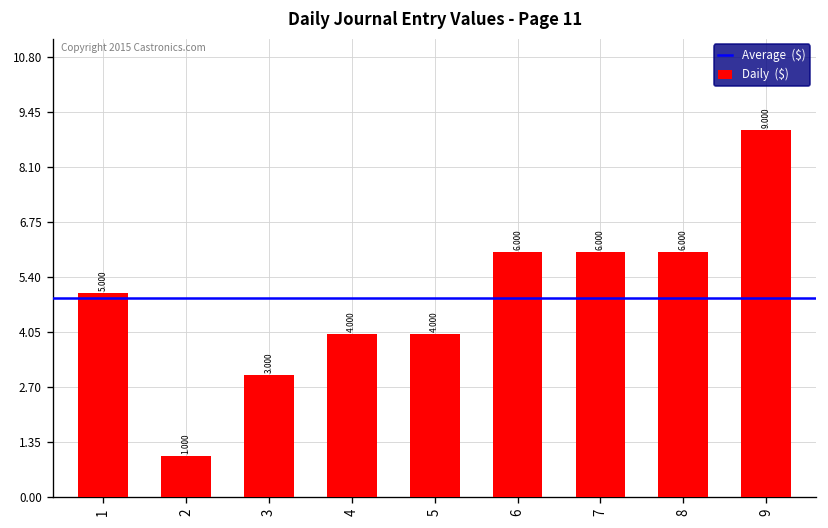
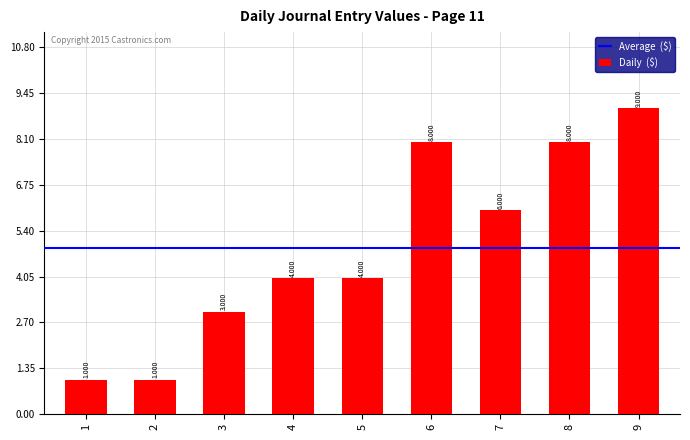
  {
-   "1": 5.000,
+   "1": 1.000,
    "2": 1.000,
    "3": 3.000,
    "4": 4.000,
    "5": 4.000,
-   "6": 6.000,
+   "6": 8.000,
    "7": 6.000,
-   "8": 6.000,
+   "8": 8.000,
    "9": 9.000
  }
